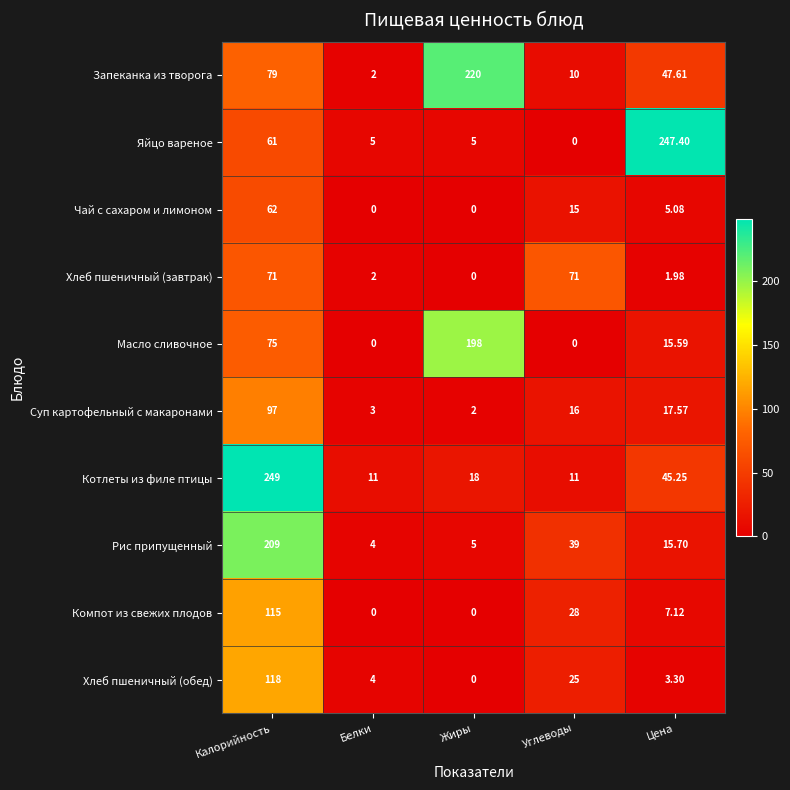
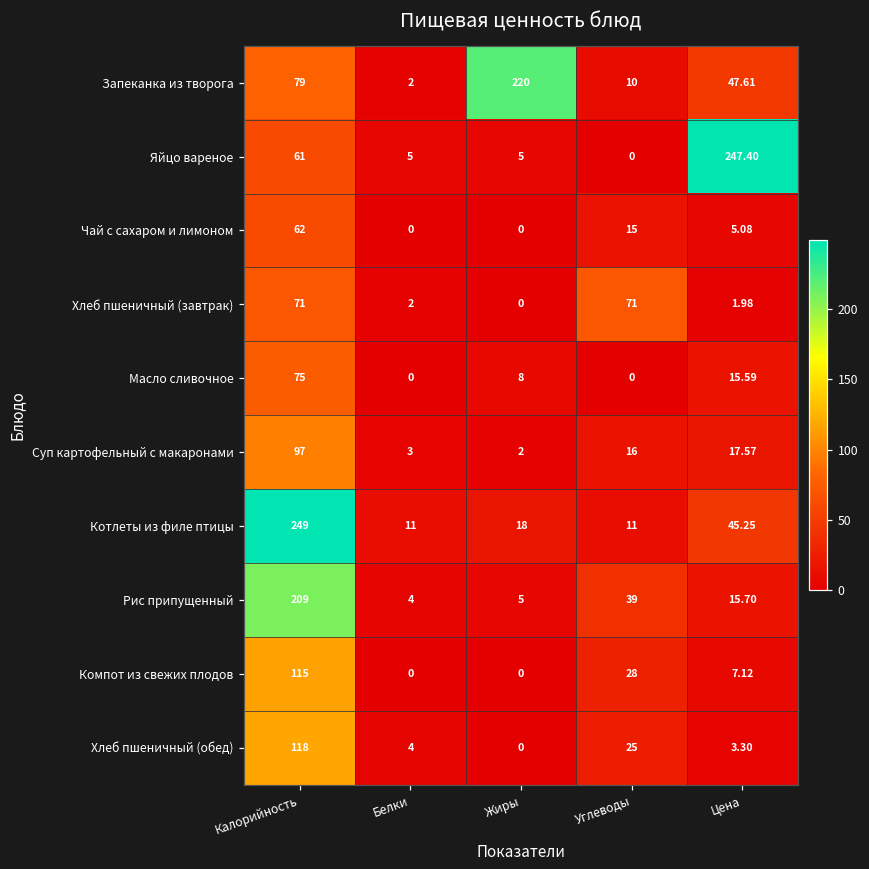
  {
    "Запеканка из творога": {
      "Калорийность": 79,
      "Белки": 2,
      "Жиры": 220,
      "Углеводы": 10,
      "Цена": 47.61
    },
    "Яйцо вареное": {
      "Калорийность": 61,
      "Белки": 5,
      "Жиры": 5,
      "Углеводы": 0,
      "Цена": 247.40
    },
    "Чай с сахаром и лимоном": {
      "Калорийность": 62,
      "Белки": 0,
      "Жиры": 0,
      "Углеводы": 15,
      "Цена": 5.08
    },
    "Хлеб пшеничный (завтрак)": {
      "Калорийность": 71,
      "Белки": 2,
      "Жиры": 0,
      "Углеводы": 71,
      "Цена": 1.98
    },
    "Масло сливочное": {
      "Калорийность": 75,
      "Белки": 0,
-     "Жиры": 198,
+     "Жиры": 8,
      "Углеводы": 0,
      "Цена": 15.59
    },
    "Суп картофельный с макаронами": {
      "Калорийность": 97,
      "Белки": 3,
      "Жиры": 2,
      "Углеводы": 16,
      "Цена": 17.57
    },
    "Котлеты из филе птицы": {
      "Калорийность": 249,
      "Белки": 11,
      "Жиры": 18,
      "Углеводы": 11,
      "Цена": 45.25
    },
    "Рис припущенный": {
      "Калорийность": 209,
      "Белки": 4,
      "Жиры": 5,
      "Углеводы": 39,
      "Цена": 15.70
    },
    "Компот из свежих плодов": {
      "Калорийность": 115,
      "Белки": 0,
      "Жиры": 0,
      "Углеводы": 28,
      "Цена": 7.12
    },
    "Хлеб пшеничный (обед)": {
      "Калорийность": 118,
      "Белки": 4,
      "Жиры": 0,
      "Углеводы": 25,
      "Цена": 3.30
    }
  }
